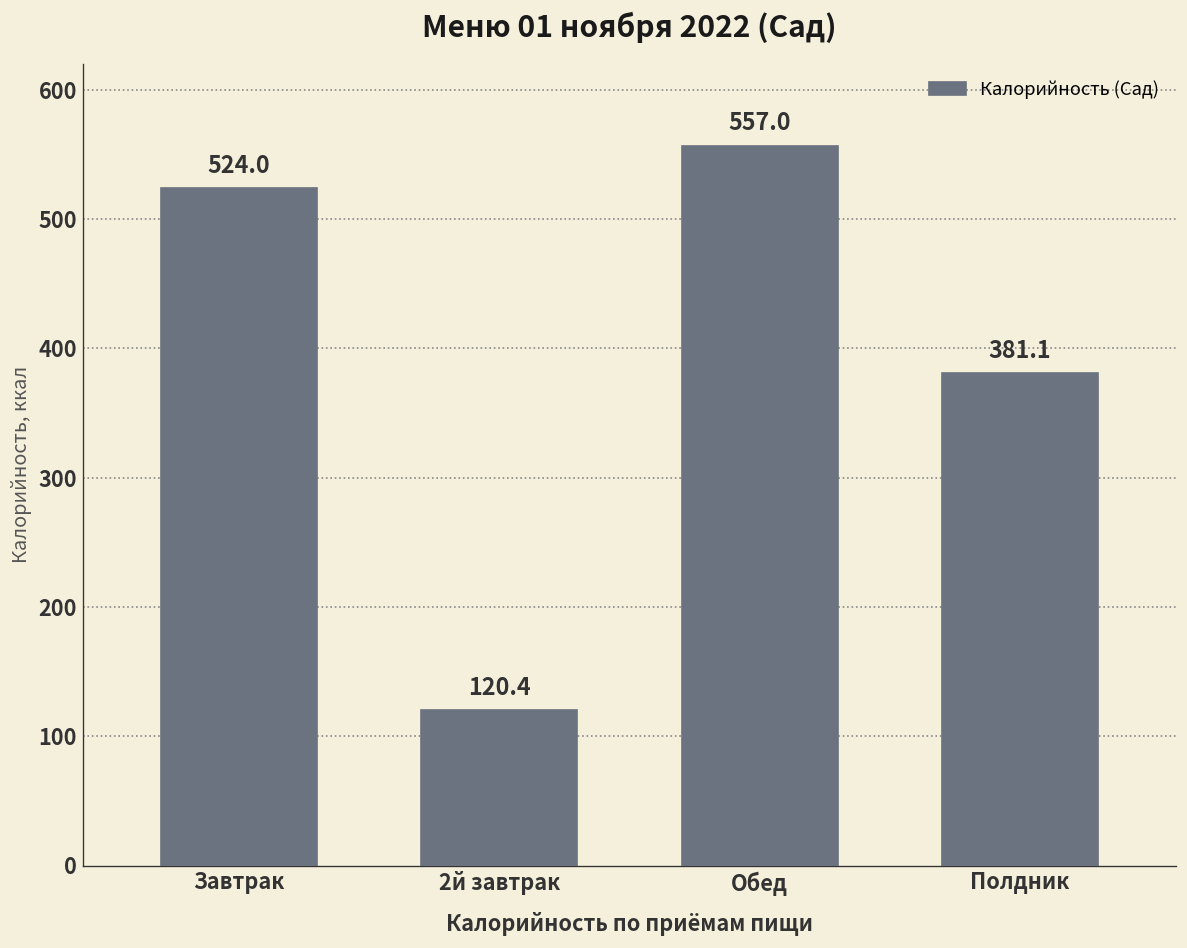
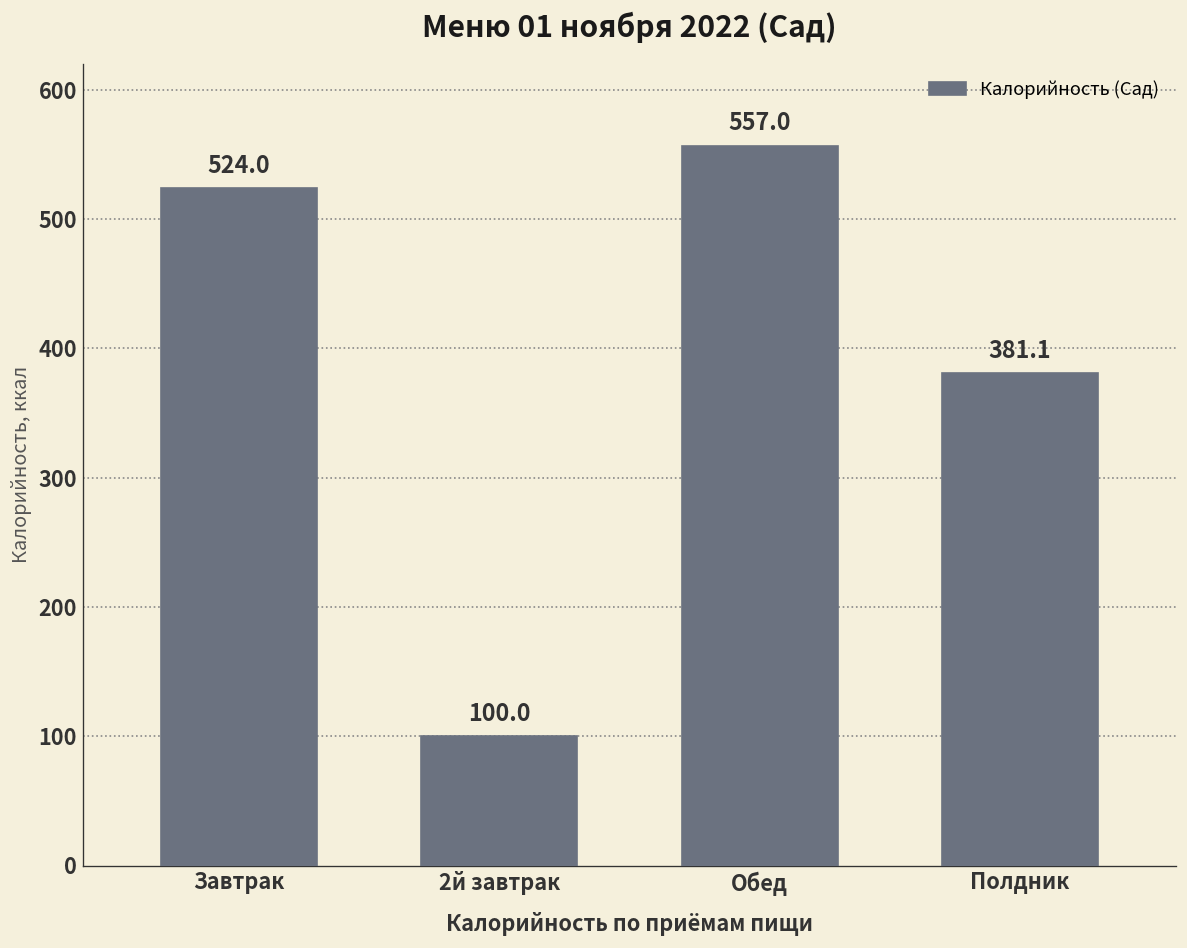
  {
    "Завтрак": 524.0,
-   "2й завтрак": 120.4,
+   "2й завтрак": 100.0,
    "Обед": 557.0,
    "Полдник": 381.1
  }
